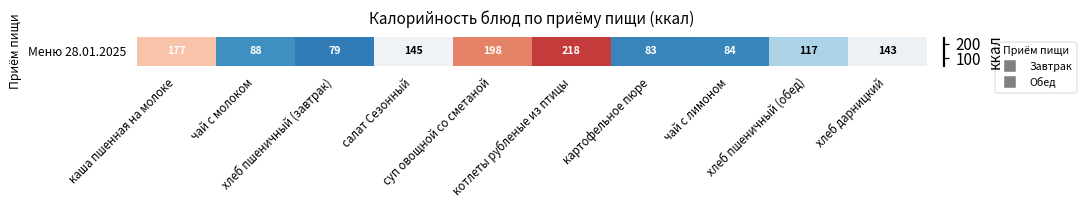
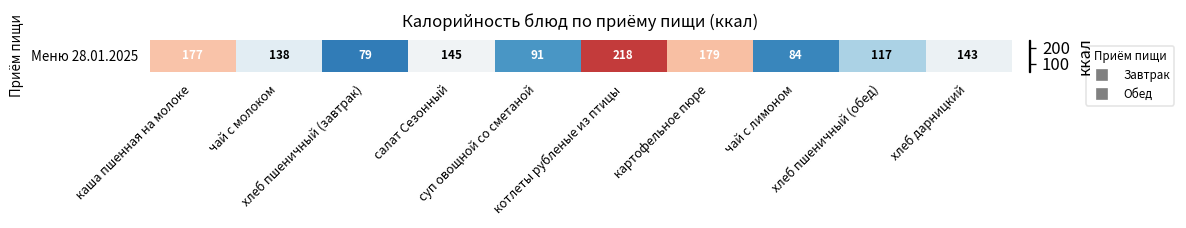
  {
    "Меню 28.01.2025": {
      "каша пшенная на молоке": 177,
-     "чай с молоком": 88,
+     "чай с молоком": 138,
      "хлеб пшеничный (завтрак)": 79,
      "салат Сезонный": 145,
-     "суп овощной со сметаной": 198,
+     "суп овощной со сметаной": 91,
      "котлеты рубленые из птицы": 218,
-     "картофельное пюре": 83,
+     "картофельное пюре": 179,
      "чай с лимоном": 84,
      "хлеб пшеничный (обед)": 117,
      "хлеб дарницкий": 143
    }
  }
